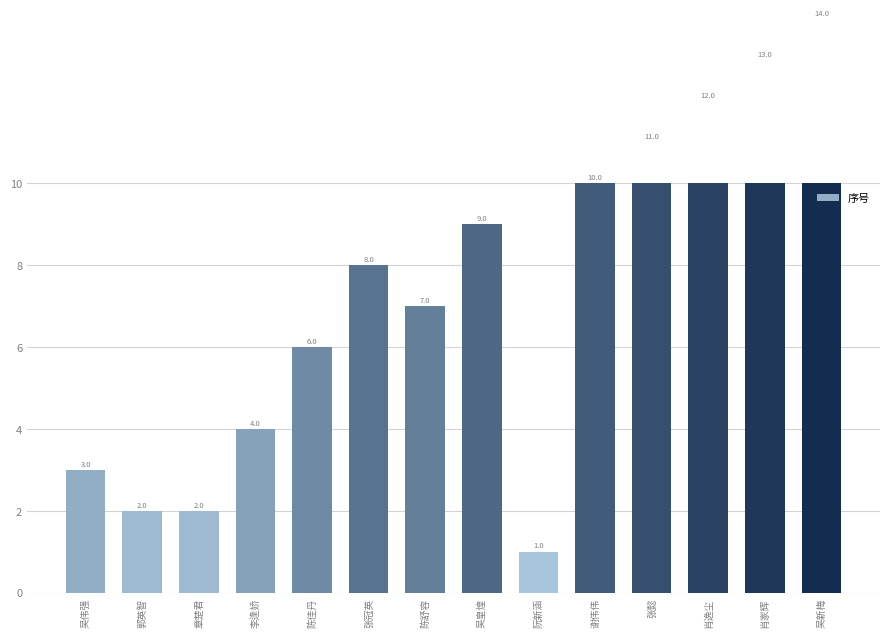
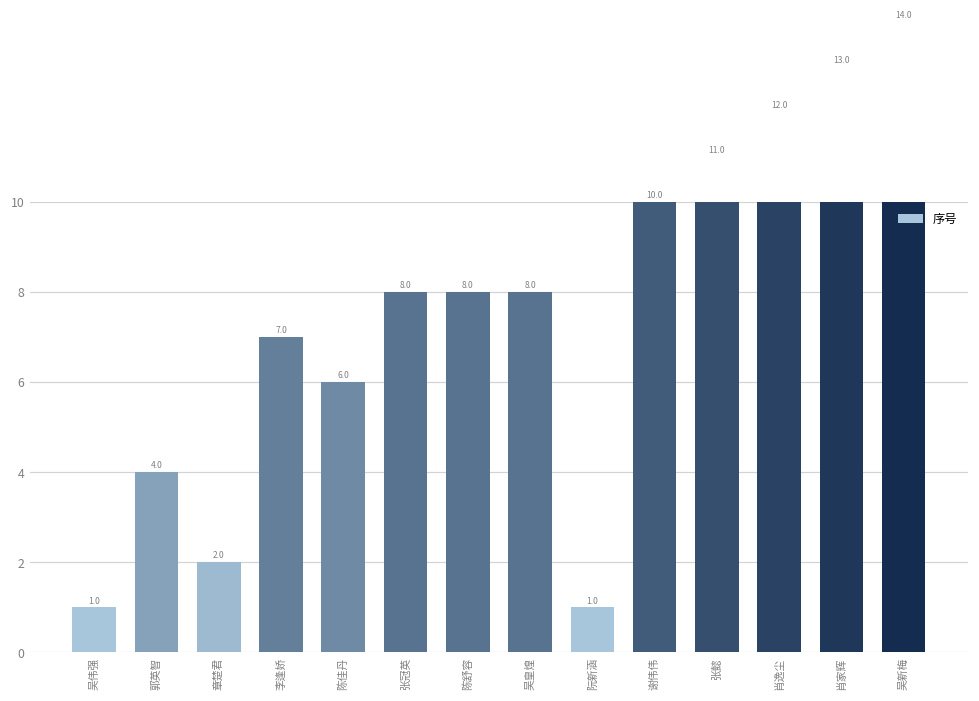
  {
-   "吴伟强": 3.0,
-   "郭英智": 2.0,
+   "吴伟强": 1.0,
+   "郭英智": 4.0,
    "章楚君": 2.0,
-   "李逢娇": 4.0,
+   "李逢娇": 7.0,
    "陈佳丹": 6.0,
    "张冠英": 8.0,
-   "陈舒容": 7.0,
-   "吴皇煌": 9.0,
+   "陈舒容": 8.0,
+   "吴皇煌": 8.0,
    "阮新涵": 1.0,
    "谢伟伟": 10.0
  }
